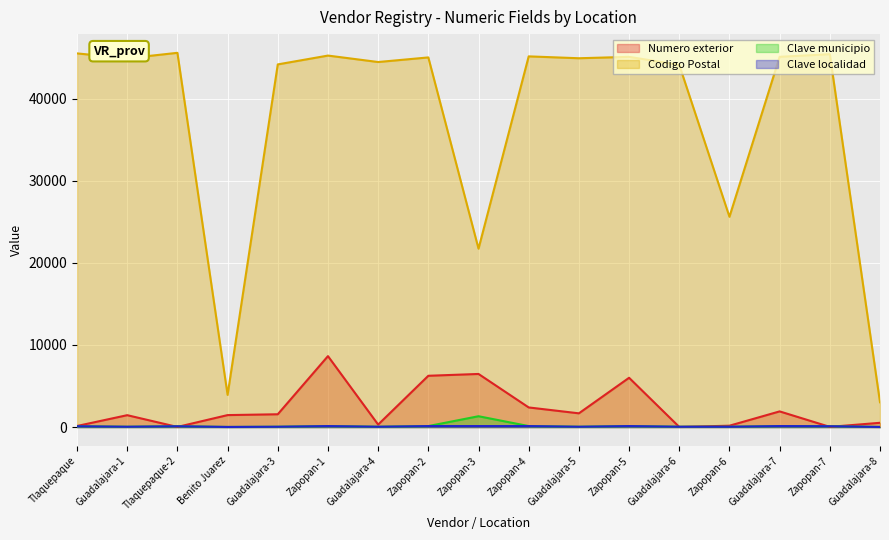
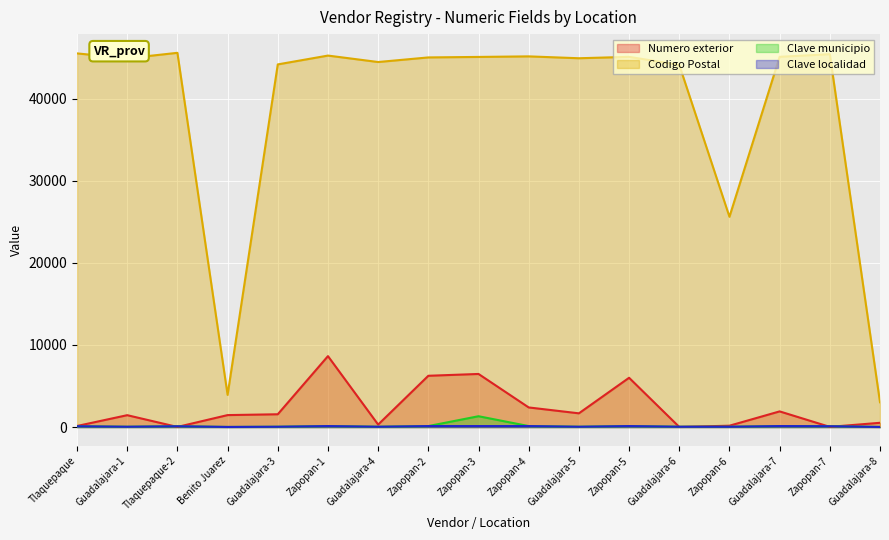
  {
    "Numero exterior": {
      "Guadalajara-1": 1000,
      "Benito Juarez": 1000,
      "Guadalajara-3": 2000,
      "Zapopan-1": 9000,
      "Zapopan-2": 6000,
      "Zapopan-3": 6000,
      "Zapopan-4": 2000,
      "Guadalajara-5": 2000,
      "Zapopan-5": 6000,
      "Guadalajara-7": 2000,
      "Guadalajara-8": 1000
    },
    "Codigo Postal": {
      "Tlaquepaque": 46000,
      "Tlaquepaque-2": 46000,
      "Benito Juarez": 4000,
      "Guadalajara-3": 44000,
      "Zapopan-1": 45000,
      "Guadalajara-4": 44000,
      "Zapopan-2": 45000,
-     "Zapopan-3": 22000,
+     "Zapopan-3": 45000,
      "Zapopan-4": 45000,
      "Guadalajara-5": 45000,
      "Zapopan-6": 26000,
      "Guadalajara-8": 3000
    },
    "Clave municipio": {
      "Zapopan-3": 1000
    },
    "Clave localidad": {
      "Zapopan-3": 0
    }
  }
